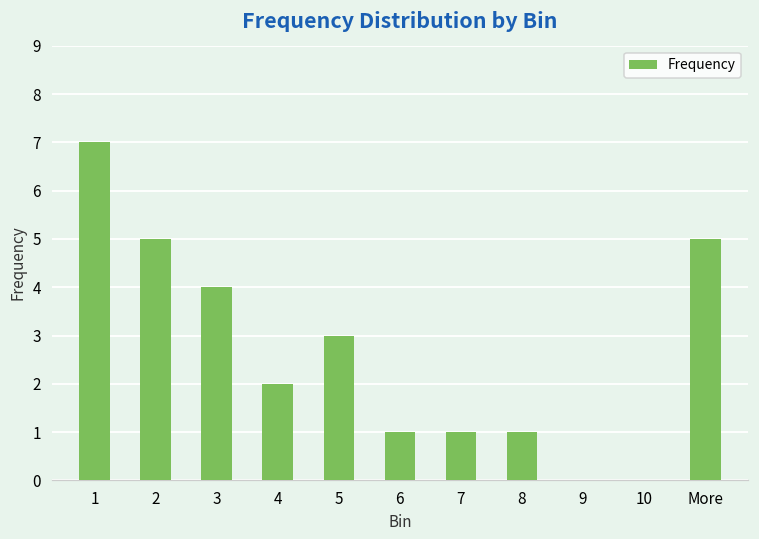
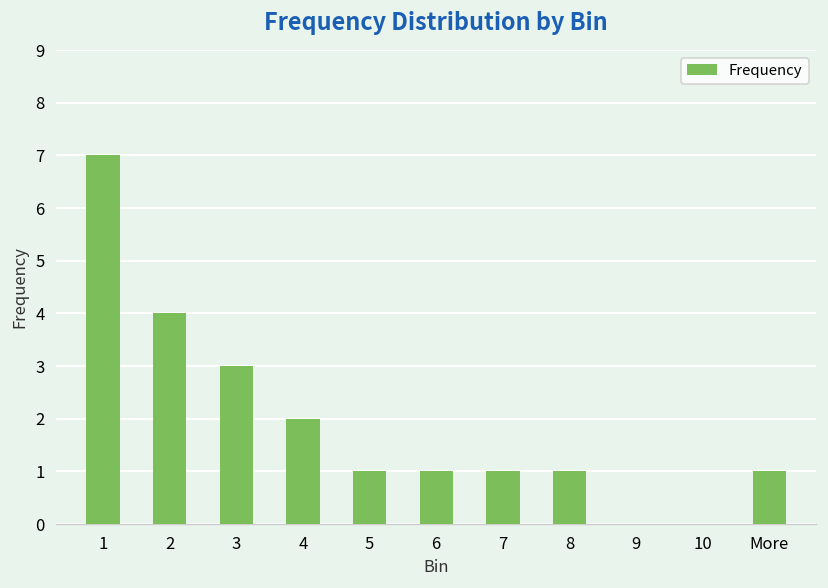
  {
    "1": 7,
-   "2": 5,
-   "3": 4,
+   "2": 4,
+   "3": 3,
    "4": 2,
-   "5": 3,
+   "5": 1,
    "6": 1,
    "7": 1,
    "8": 1,
    "9": 0,
    "10": 0,
-   "More": 5
+   "More": 1
  }
